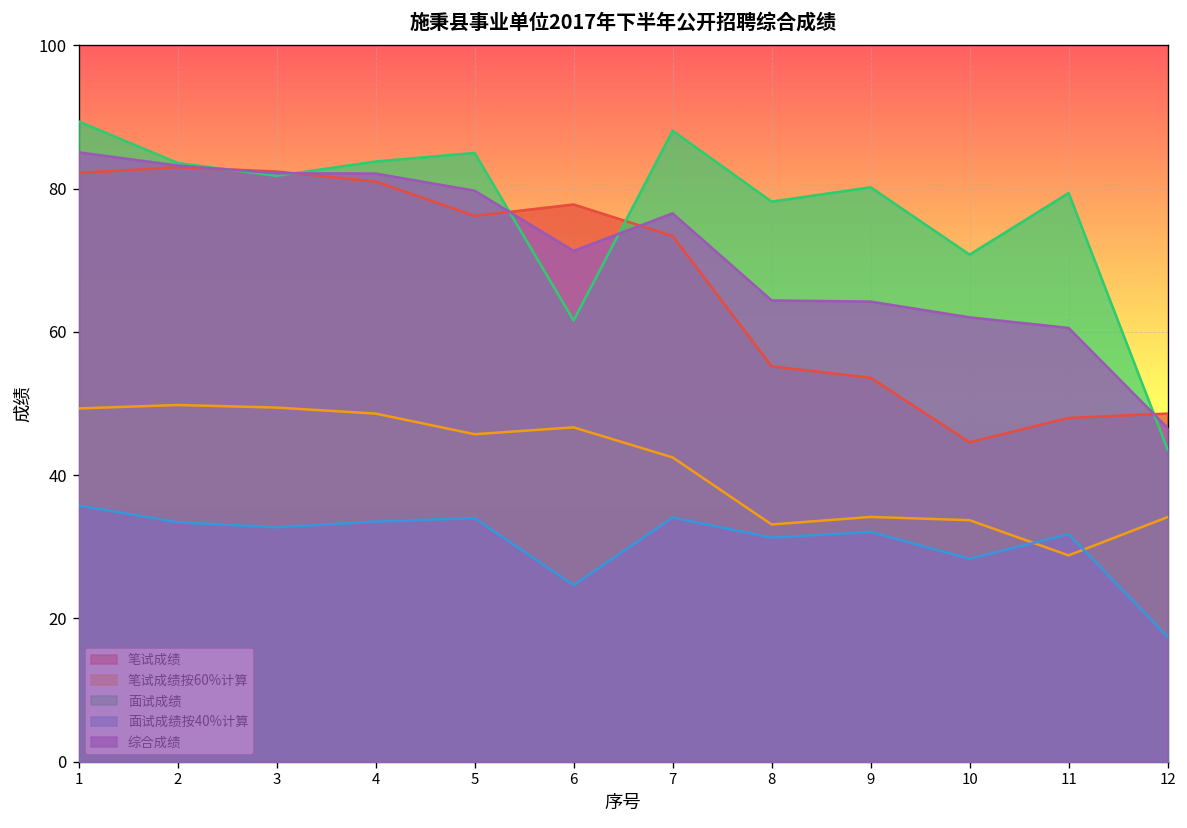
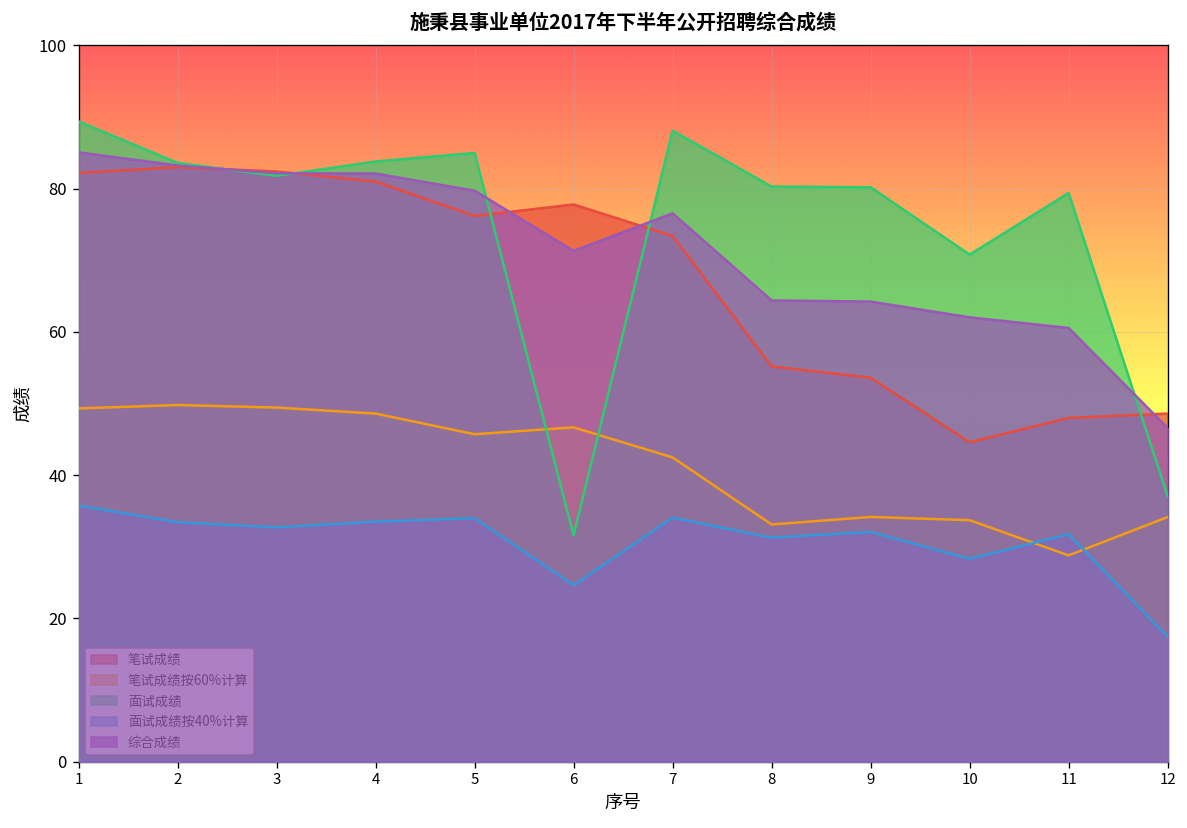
  {
    "笔试成绩": {
      "1": 82,
      "4": 81,
      "5": 76,
      "6": 78,
      "7": 73,
      "8": 55,
      "9": 54,
      "10": 45,
      "11": 48,
      "12": 49
    },
    "笔试成绩按60%计算": {
      "1": 49,
      "2": 50,
      "3": 49,
      "4": 49,
      "5": 46,
      "6": 47,
      "7": 42,
      "8": 33,
      "9": 34,
      "10": 34,
      "11": 29,
      "12": 34
    },
    "面试成绩": {
      "1": 89,
      "4": 84,
      "5": 85,
-     "6": 62,
+     "6": 32,
      "7": 88,
-     "8": 78,
+     "8": 80,
      "9": 80,
      "10": 71,
      "11": 79,
-     "12": 44
+     "12": 37
    },
    "面试成绩按40%计算": {
      "1": 36,
      "2": 33,
      "3": 33,
      "4": 34,
      "5": 34,
      "6": 25,
      "7": 34,
      "8": 31,
      "9": 32,
      "10": 28,
      "11": 32,
      "12": 17
    },
    "综合成绩": {
      "1": 85,
      "4": 82,
      "5": 80,
      "6": 71,
      "7": 77,
      "8": 64,
      "9": 64,
      "10": 62,
      "11": 61,
      "12": 47
    }
  }
